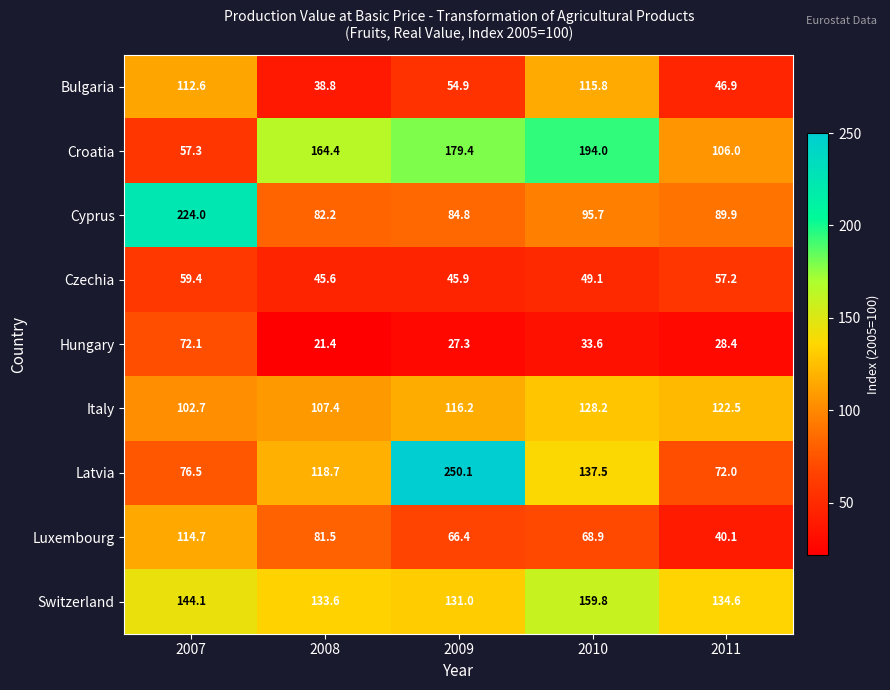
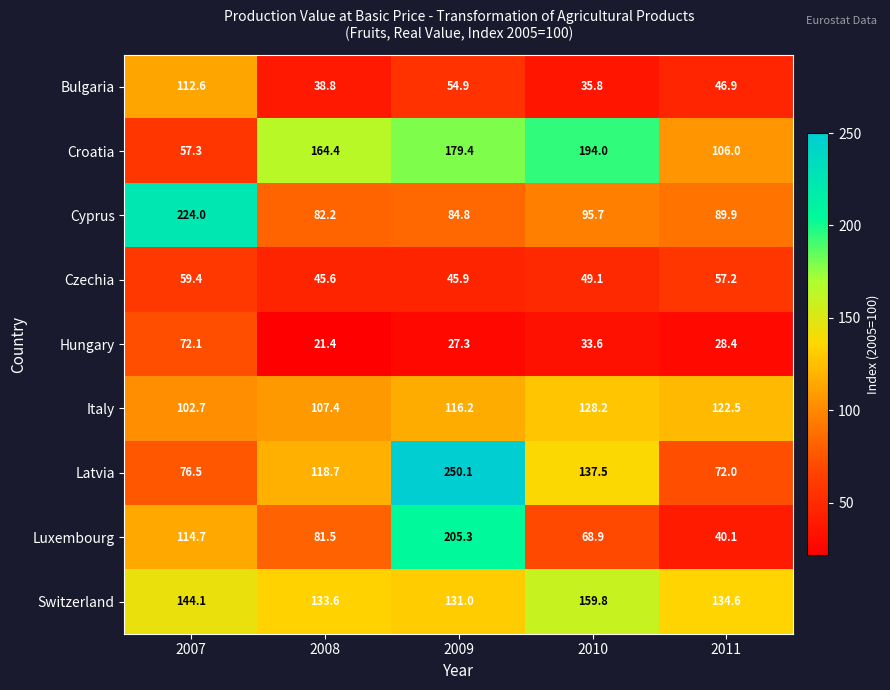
  {
    "Bulgaria": {
      "2007": 112.6,
      "2008": 38.8,
      "2009": 54.9,
-     "2010": 115.8,
+     "2010": 35.8,
      "2011": 46.9
    },
    "Croatia": {
      "2007": 57.3,
      "2008": 164.4,
      "2009": 179.4,
      "2010": 194.0,
      "2011": 106.0
    },
    "Cyprus": {
      "2007": 224.0,
      "2008": 82.2,
      "2009": 84.8,
      "2010": 95.7,
      "2011": 89.9
    },
    "Czechia": {
      "2007": 59.4,
      "2008": 45.6,
      "2009": 45.9,
      "2010": 49.1,
      "2011": 57.2
    },
    "Hungary": {
      "2007": 72.1,
      "2008": 21.4,
      "2009": 27.3,
      "2010": 33.6,
      "2011": 28.4
    },
    "Italy": {
      "2007": 102.7,
      "2008": 107.4,
      "2009": 116.2,
      "2010": 128.2,
      "2011": 122.5
    },
    "Latvia": {
      "2007": 76.5,
      "2008": 118.7,
      "2009": 250.1,
      "2010": 137.5,
      "2011": 72.0
    },
    "Luxembourg": {
      "2007": 114.7,
      "2008": 81.5,
-     "2009": 66.4,
+     "2009": 205.3,
      "2010": 68.9,
      "2011": 40.1
    },
    "Switzerland": {
      "2007": 144.1,
      "2008": 133.6,
      "2009": 131.0,
      "2010": 159.8,
      "2011": 134.6
    }
  }
